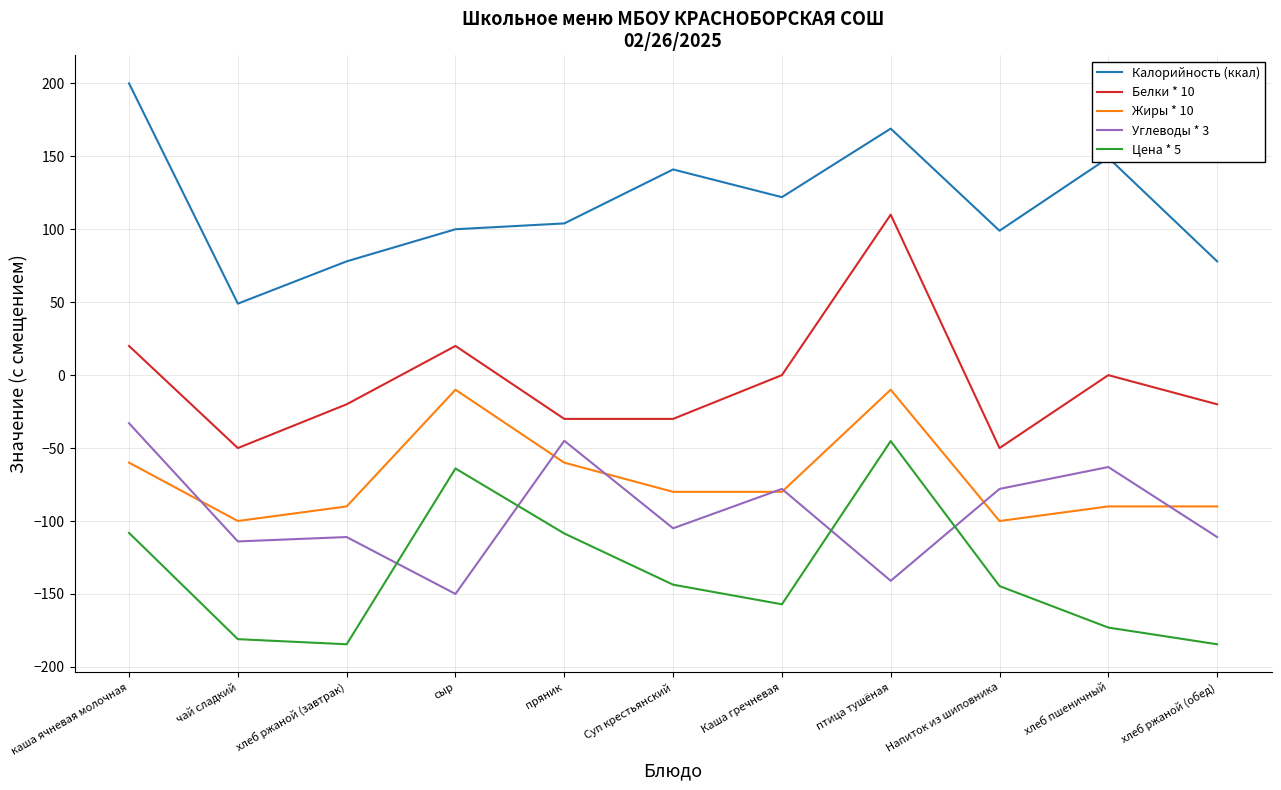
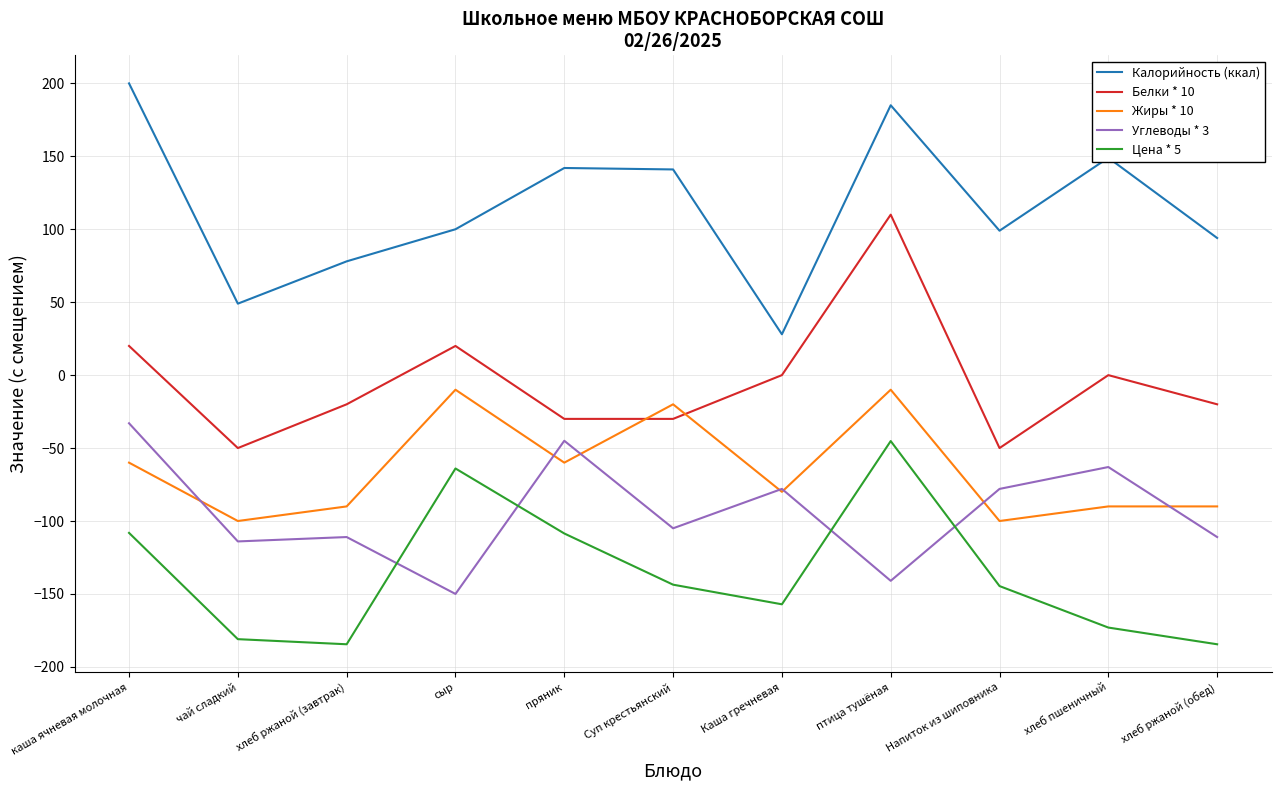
  {
    "Калорийность (ккал)": {
      "каша ячневая молочная": 200,
      "чай сладкий": 49,
      "хлеб ржаной (завтрак)": 78,
      "сыр": 100,
-     "пряник": 104,
+     "пряник": 142,
      "Суп крестьянский": 141,
-     "Каша гречневая": 122,
-     "птица тушёная": 169,
+     "Каша гречневая": 28,
+     "птица тушёная": 185,
      "Напиток из шиповника": 99,
-     "хлеб ржаной (обед)": 78
+     "хлеб ржаной (обед)": 94
    },
    "Белки * 10": {
      "каша ячневая молочная": 20,
      "чай сладкий": -50,
      "хлеб ржаной (завтрак)": -20,
      "сыр": 20,
      "пряник": -30,
      "Суп крестьянский": -30,
      "Каша гречневая": 0,
      "птица тушёная": 110,
      "Напиток из шиповника": -50,
      "хлеб пшеничный": 0,
      "хлеб ржаной (обед)": -20
    },
    "Жиры * 10": {
      "каша ячневая молочная": -60,
      "чай сладкий": -100,
      "хлеб ржаной (завтрак)": -90,
      "сыр": -10,
      "пряник": -60,
-     "Суп крестьянский": -80,
+     "Суп крестьянский": -20,
      "Каша гречневая": -80,
      "птица тушёная": -10,
      "Напиток из шиповника": -100,
      "хлеб пшеничный": -90,
      "хлеб ржаной (обед)": -90
    },
    "Углеводы * 3": {
      "каша ячневая молочная": -33,
      "чай сладкий": -114,
      "хлеб ржаной (завтрак)": -111,
      "сыр": -150,
      "пряник": -45,
      "Суп крестьянский": -105,
      "Каша гречневая": -78,
      "птица тушёная": -141,
      "Напиток из шиповника": -78,
      "хлеб пшеничный": -63,
      "хлеб ржаной (обед)": -111
    },
    "Цена * 5": {
      "каша ячневая молочная": -108,
      "чай сладкий": -181,
      "хлеб ржаной (завтрак)": -185,
      "сыр": -64,
      "пряник": -109,
      "Суп крестьянский": -144,
      "Каша гречневая": -157,
      "птица тушёная": -45,
      "Напиток из шиповника": -145,
      "хлеб пшеничный": -173,
      "хлеб ржаной (обед)": -185
    }
  }
